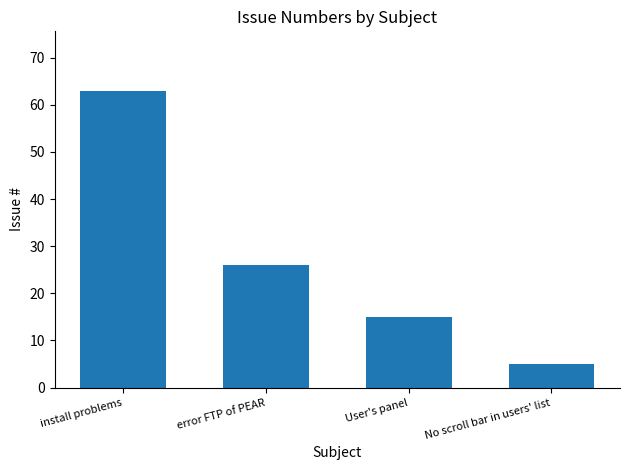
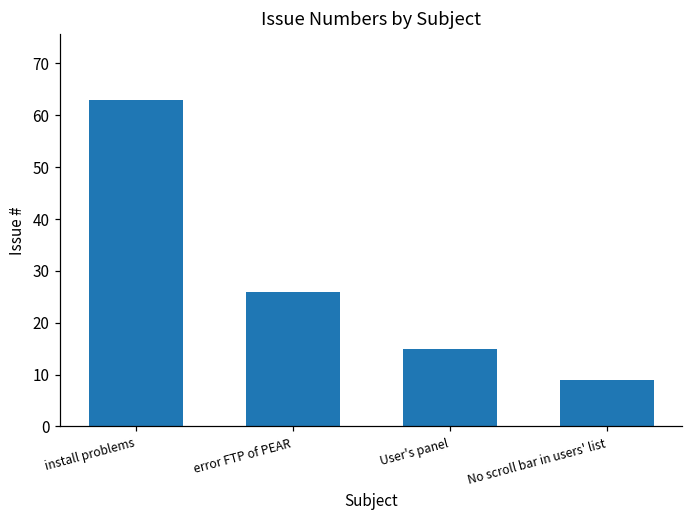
  {
    "install problems": 63,
    "error FTP of PEAR": 26,
    "User's panel": 15,
-   "No scroll bar in users' list": 5
+   "No scroll bar in users' list": 9
  }
